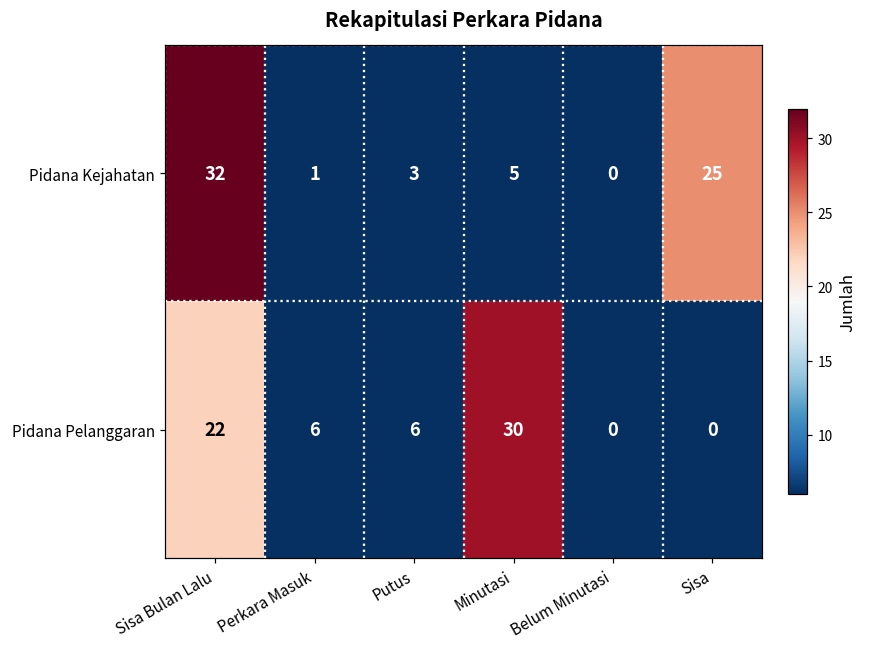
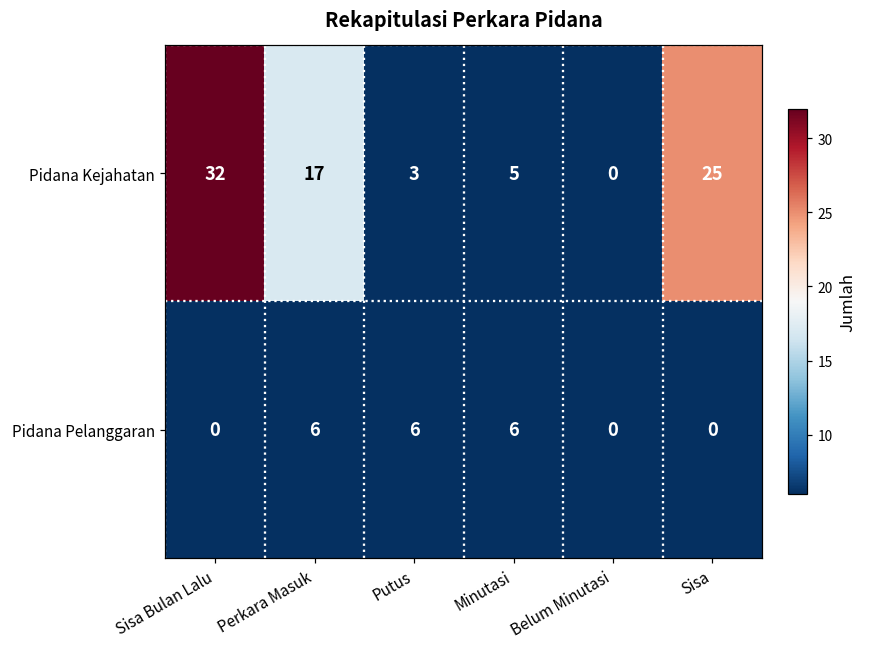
  {
    "Pidana Kejahatan": {
      "Sisa Bulan Lalu": 32,
-     "Perkara Masuk": 1,
+     "Perkara Masuk": 17,
      "Putus": 3,
      "Minutasi": 5,
      "Belum Minutasi": 0,
      "Sisa": 25
    },
    "Pidana Pelanggaran": {
-     "Sisa Bulan Lalu": 22,
+     "Sisa Bulan Lalu": 0,
      "Perkara Masuk": 6,
      "Putus": 6,
-     "Minutasi": 30,
+     "Minutasi": 6,
      "Belum Minutasi": 0,
      "Sisa": 0
    }
  }
